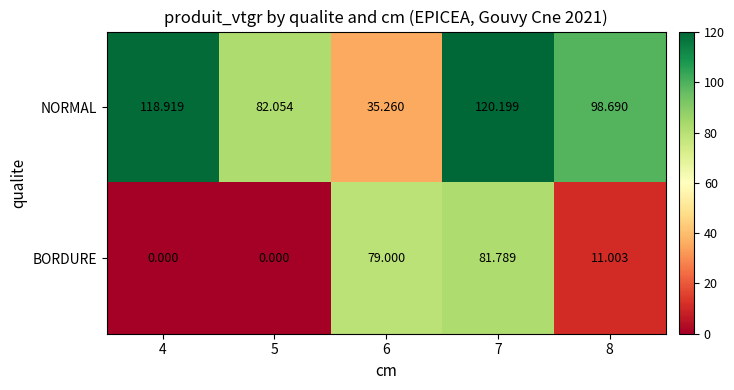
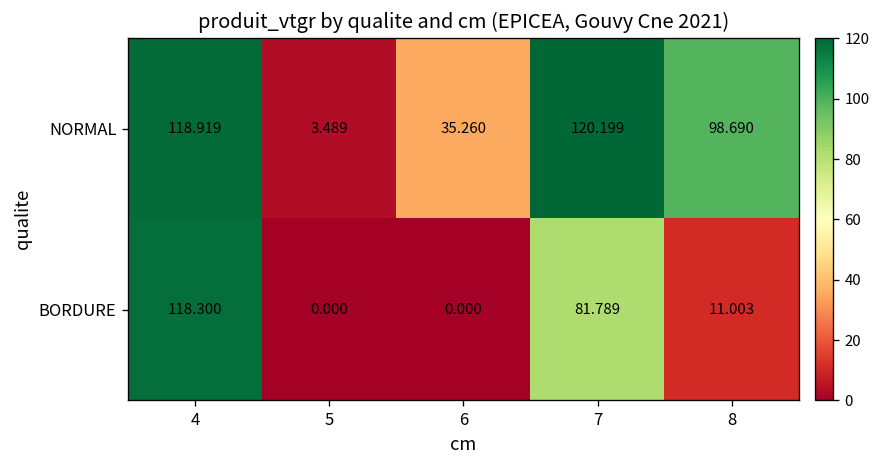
  {
    "NORMAL": {
      "4": 118.919,
-     "5": 82.054,
+     "5": 3.489,
      "6": 35.260,
      "7": 120.199,
      "8": 98.690
    },
    "BORDURE": {
-     "4": 0.000,
+     "4": 118.300,
      "5": 0.000,
-     "6": 79.000,
+     "6": 0.000,
      "7": 81.789,
      "8": 11.003
    }
  }
